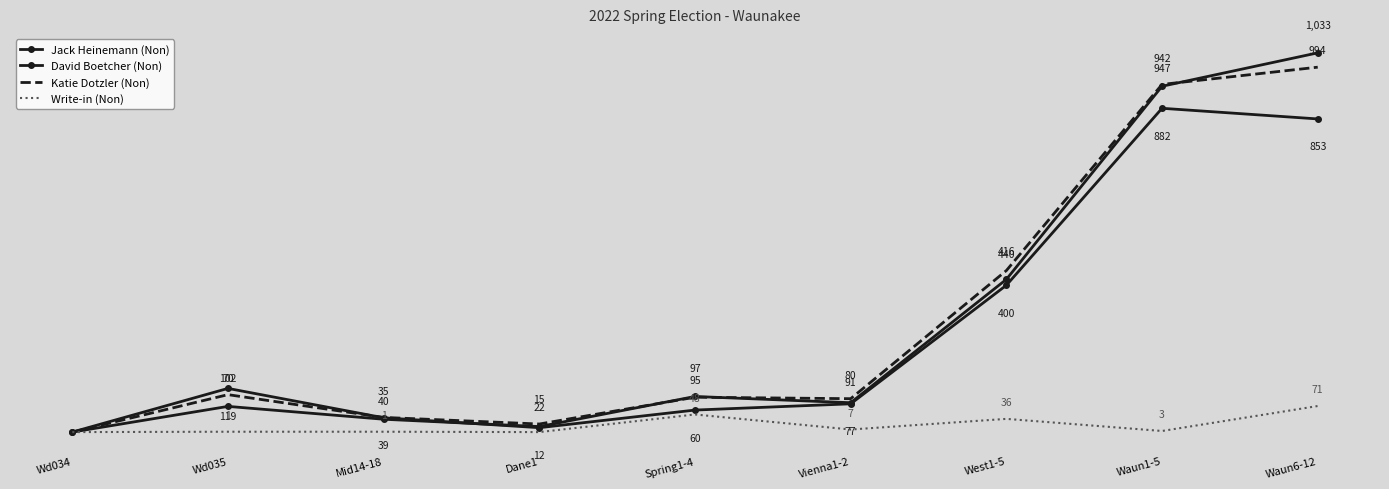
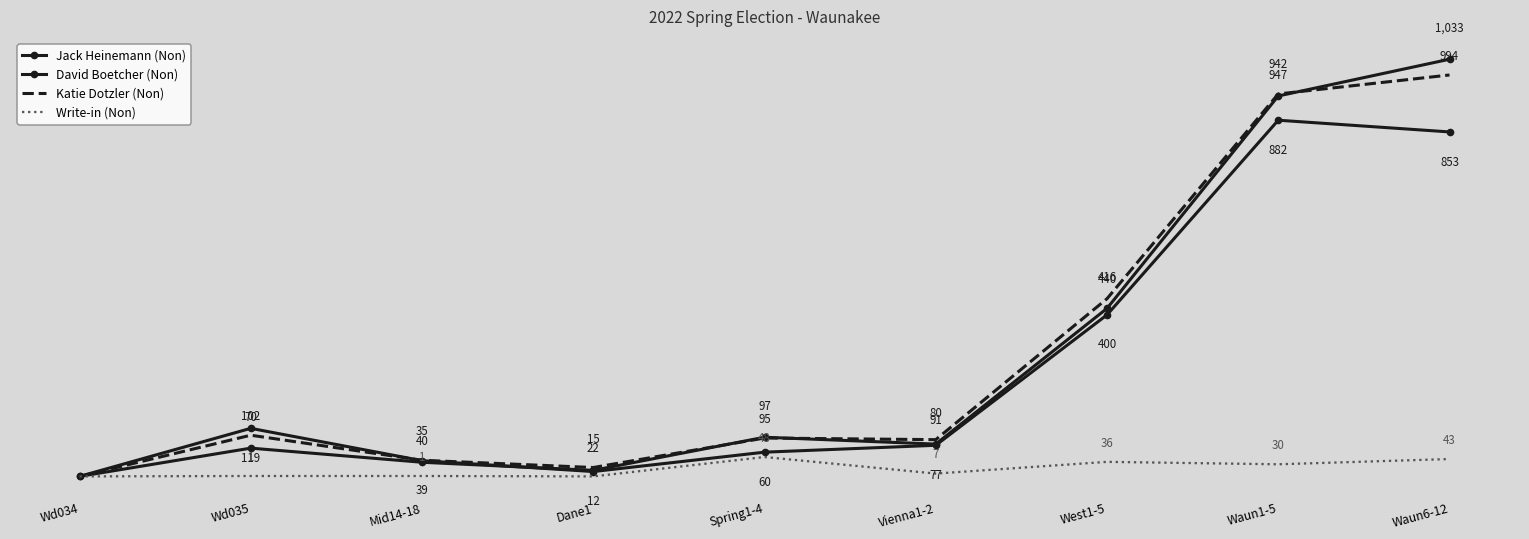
  {
    "Write-in (Non)": {
      "Vienna1-2": 7,
      "West1-5": 36,
-     "Waun1-5": 3,
-     "Waun6-12": 71
+     "Waun1-5": 30,
+     "Waun6-12": 43
    }
  }
